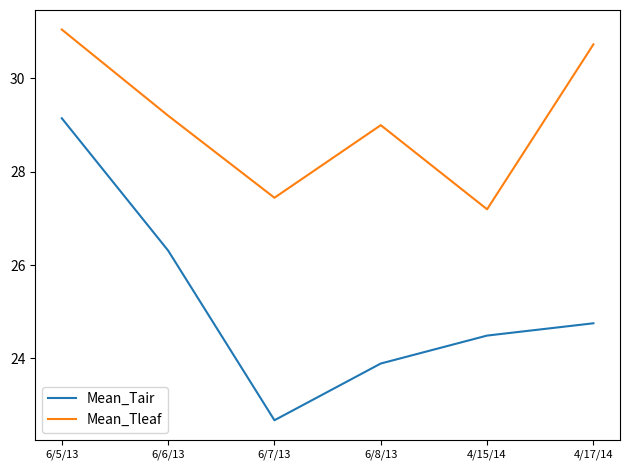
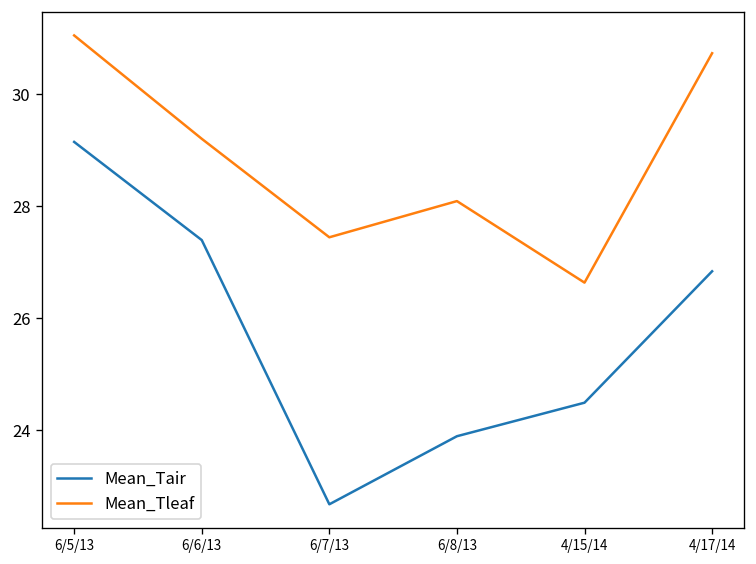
  {
    "Mean_Tair": {
      "6/5/13": 29.1,
-     "6/6/13": 26.3,
+     "6/6/13": 27.4,
      "6/7/13": 22.7,
      "6/8/13": 23.9,
      "4/15/14": 24.5,
-     "4/17/14": 24.8
+     "4/17/14": 26.8
    },
    "Mean_Tleaf": {
      "6/5/13": 31.0,
      "6/6/13": 29.2,
      "6/7/13": 27.4,
-     "6/8/13": 29.0,
-     "4/15/14": 27.2,
+     "6/8/13": 28.1,
+     "4/15/14": 26.6,
      "4/17/14": 30.7
    }
  }
